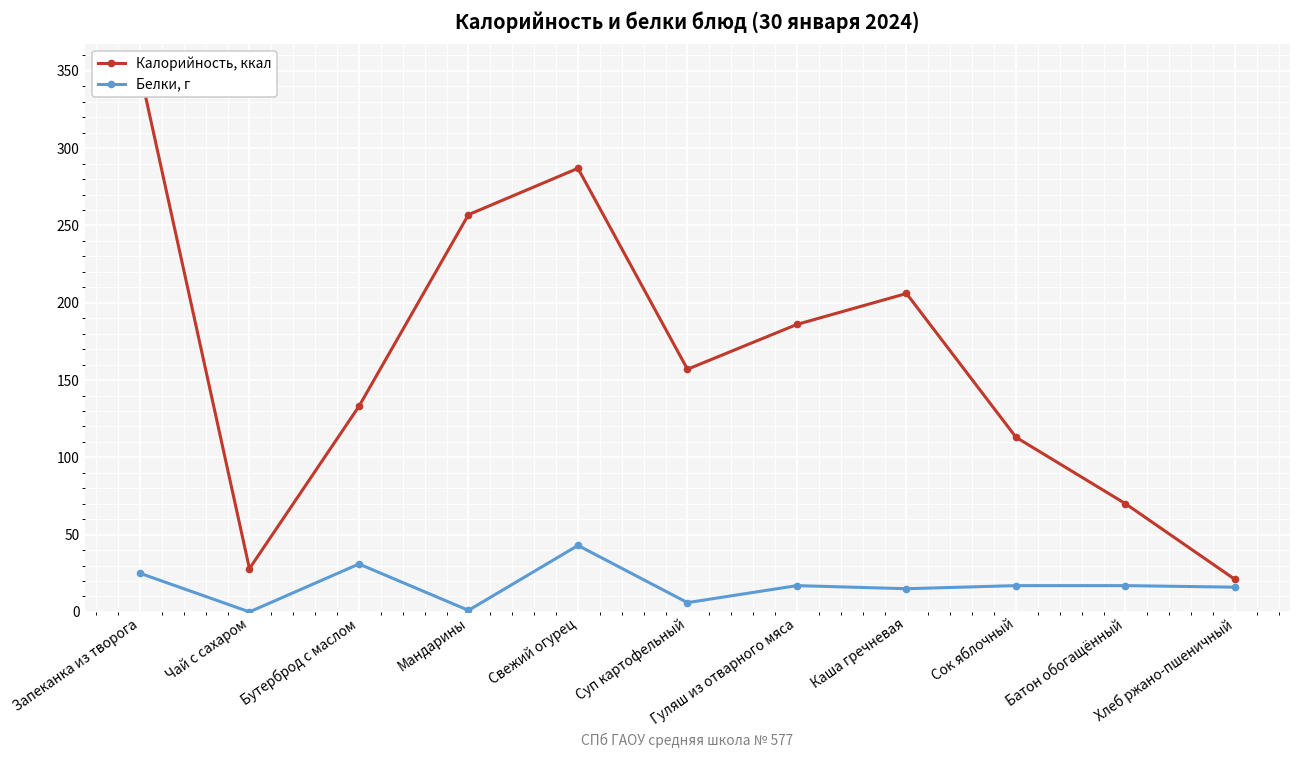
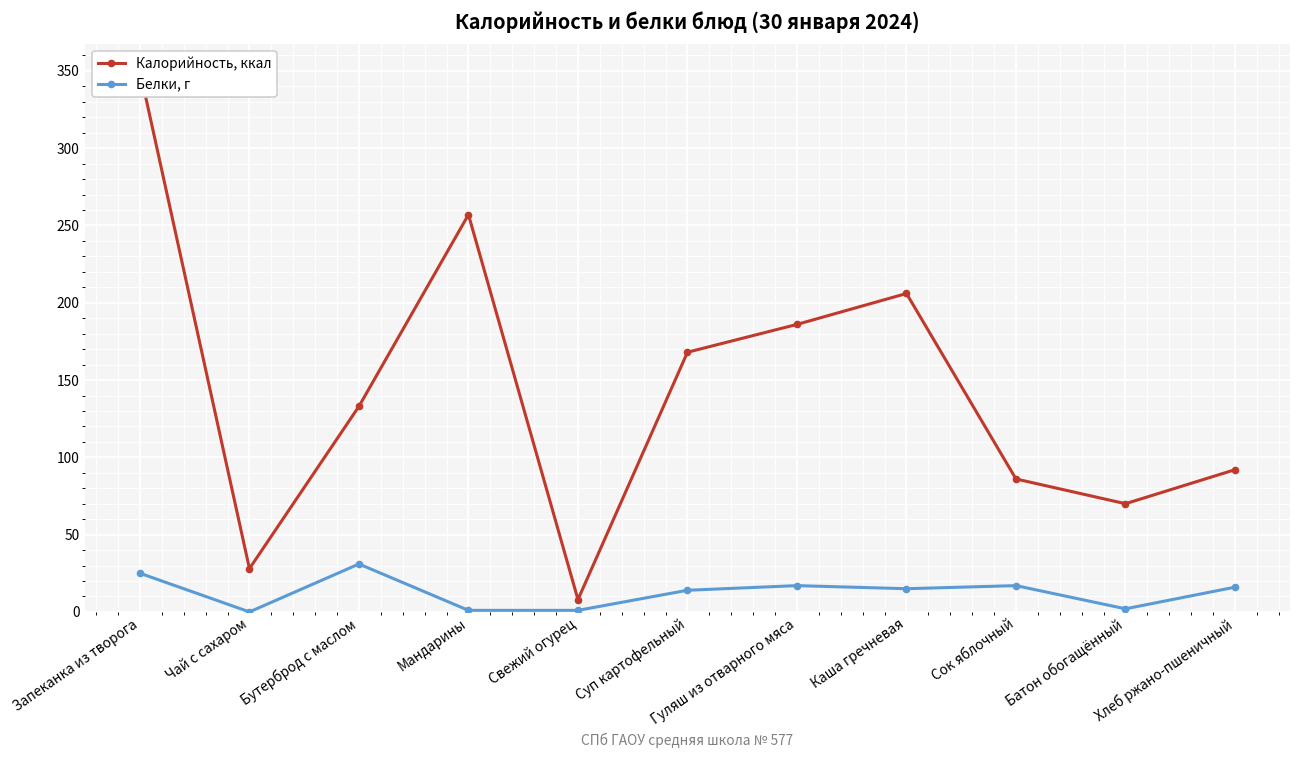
  {
    "Калорийность, ккал": {
      "Чай с сахаром": 28,
      "Бутерброд с маслом": 133,
      "Мандарины": 257,
-     "Свежий огурец": 287,
-     "Суп картофельный": 157,
+     "Свежий огурец": 8,
+     "Суп картофельный": 168,
      "Гуляш из отварного мяса": 186,
      "Каша гречневая": 206,
-     "Сок яблочный": 113,
+     "Сок яблочный": 86,
      "Батон обогащённый": 70,
-     "Хлеб ржано-пшеничный": 21
+     "Хлеб ржано-пшеничный": 92
    },
    "Белки, г": {
      "Запеканка из творога": 25,
      "Чай с сахаром": 0,
      "Бутерброд с маслом": 31,
      "Мандарины": 1,
-     "Свежий огурец": 43,
-     "Суп картофельный": 6,
+     "Свежий огурец": 1,
+     "Суп картофельный": 14,
      "Гуляш из отварного мяса": 17,
      "Каша гречневая": 15,
      "Сок яблочный": 17,
-     "Батон обогащённый": 17,
+     "Батон обогащённый": 2,
      "Хлеб ржано-пшеничный": 16
    }
  }
